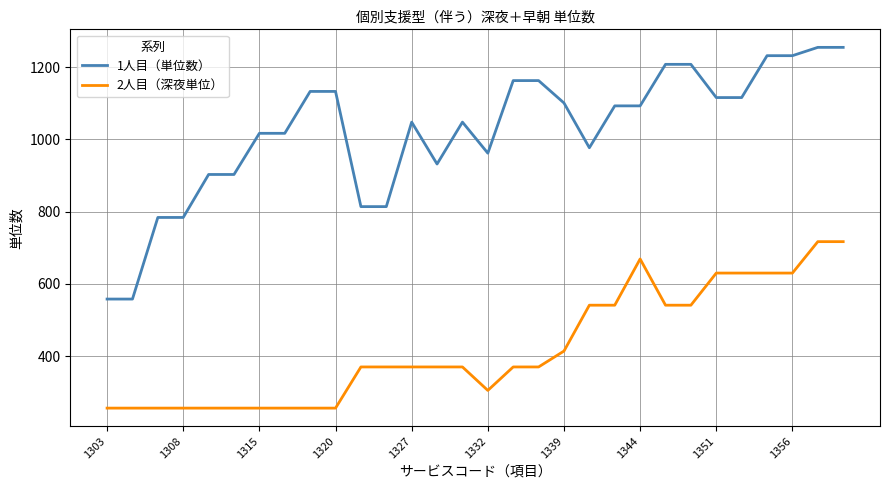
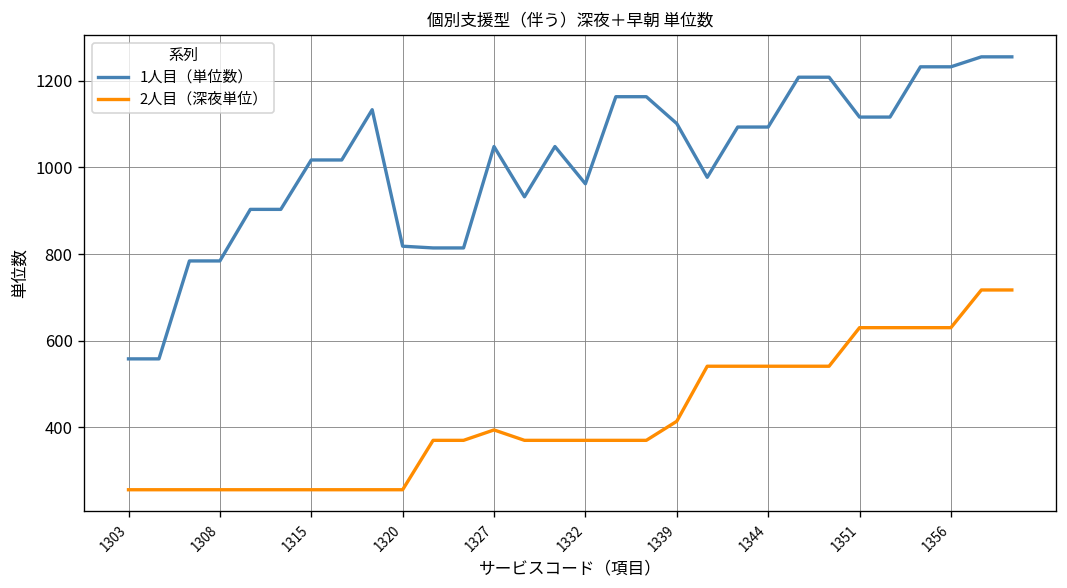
  {
    "1人目（単位数）": {
      "1303": 560,
      "1308": 780,
      "1315": 1020,
-     "1320": 1130,
+     "1320": 820,
      "1327": 1050,
      "1332": 960,
      "1339": 1100,
      "1344": 1090,
      "1351": 1120,
      "1356": 1230
    },
    "2人目（深夜単位）": {
      "1303": 260,
      "1308": 260,
      "1315": 260,
      "1320": 260,
-     "1327": 370,
-     "1332": 310,
+     "1327": 390,
+     "1332": 370,
      "1339": 410,
-     "1344": 670,
+     "1344": 540,
      "1351": 630,
      "1356": 630
    }
  }
